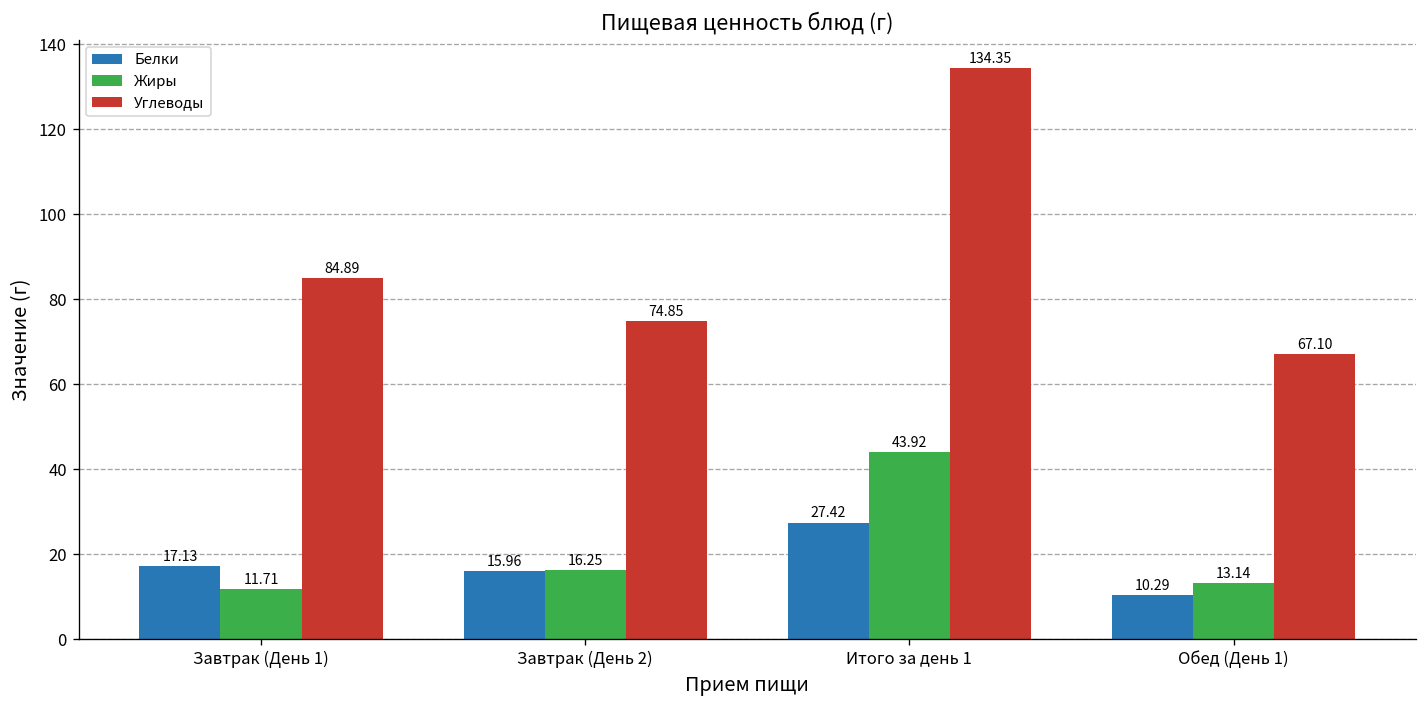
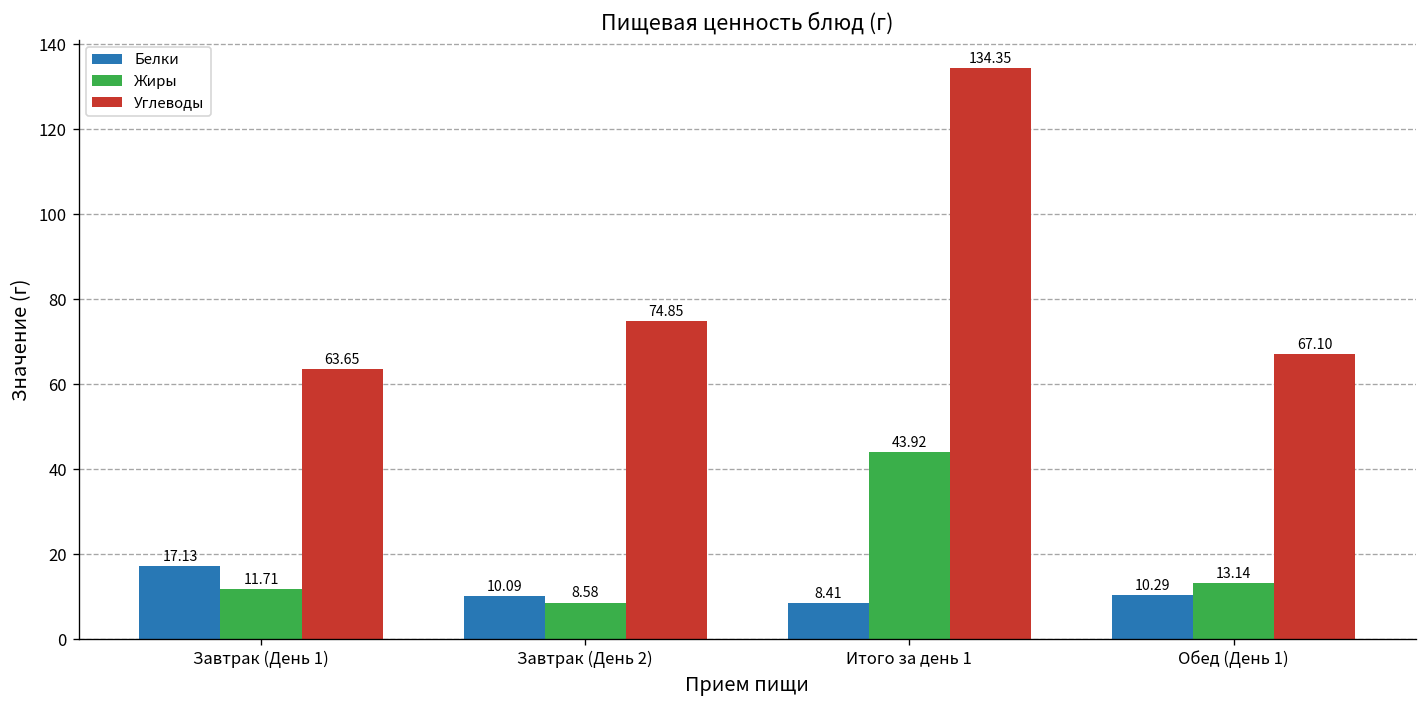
  {
    "Белки": {
      "Завтрак (День 1)": 17.13,
-     "Завтрак (День 2)": 15.96,
-     "Итого за день 1": 27.42,
+     "Завтрак (День 2)": 10.09,
+     "Итого за день 1": 8.41,
      "Обед (День 1)": 10.29
    },
    "Жиры": {
      "Завтрак (День 1)": 11.71,
-     "Завтрак (День 2)": 16.25,
+     "Завтрак (День 2)": 8.58,
      "Итого за день 1": 43.92,
      "Обед (День 1)": 13.14
    },
    "Углеводы": {
-     "Завтрак (День 1)": 84.89,
+     "Завтрак (День 1)": 63.65,
      "Завтрак (День 2)": 74.85,
      "Итого за день 1": 134.35,
      "Обед (День 1)": 67.10
    }
  }
